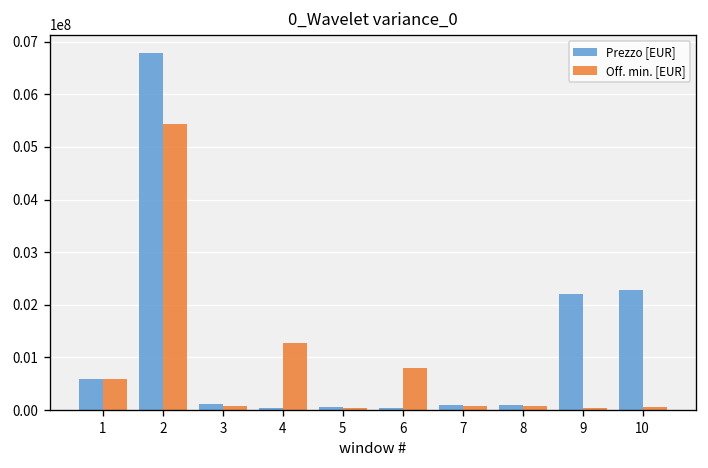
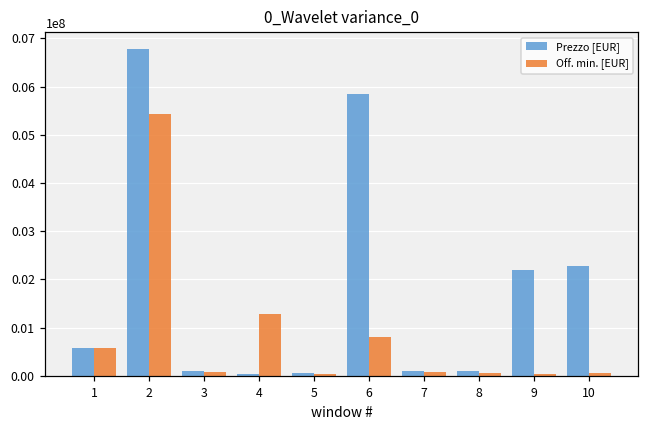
  {
    "Prezzo [EUR]": {
      "1": 600000,
      "2": 6800000,
      "3": 100000,
-     "6": 0,
+     "6": 5800000,
      "7": 100000,
      "8": 100000,
      "9": 2200000,
      "10": 2300000
    },
    "Off. min. [EUR]": {
      "1": 600000,
      "2": 5400000,
      "3": 100000,
      "4": 1300000,
      "6": 800000,
      "7": 100000,
      "8": 100000
    }
  }
